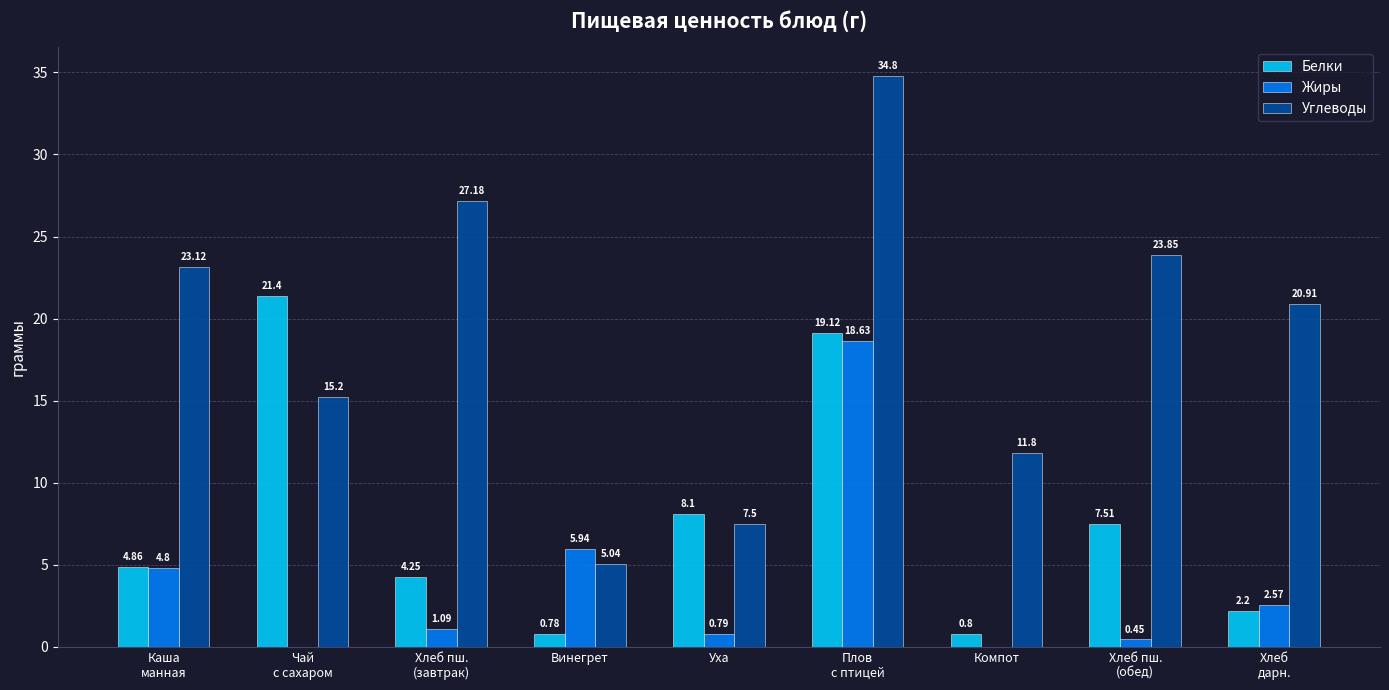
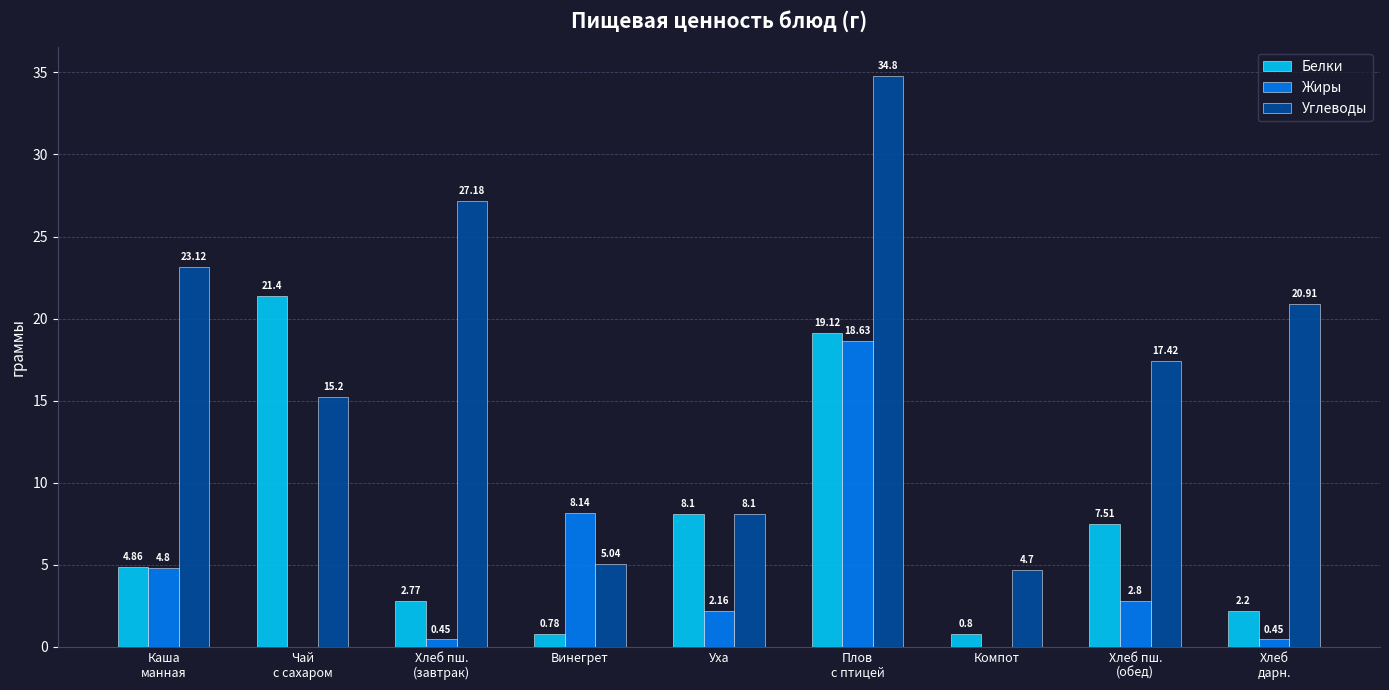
  {
    "Белки": {
      "Каша манная": 4.86,
      "Чай с сахаром": 21.4,
-     "Хлеб пш. (завтрак)": 4.25,
+     "Хлеб пш. (завтрак)": 2.77,
      "Винегрет": 0.78,
      "Уха": 8.1,
      "Плов с птицей": 19.12,
      "Компот": 0.8,
      "Хлеб пш. (обед)": 7.51,
      "Хлеб дарн.": 2.2
    },
    "Жиры": {
      "Каша манная": 4.8,
-     "Хлеб пш. (завтрак)": 1.09,
-     "Винегрет": 5.94,
-     "Уха": 0.79,
+     "Хлеб пш. (завтрак)": 0.45,
+     "Винегрет": 8.14,
+     "Уха": 2.16,
      "Плов с птицей": 18.63,
-     "Хлеб пш. (обед)": 0.45,
-     "Хлеб дарн.": 2.57
+     "Хлеб пш. (обед)": 2.8,
+     "Хлеб дарн.": 0.45
    },
    "Углеводы": {
      "Каша манная": 23.12,
      "Чай с сахаром": 15.2,
      "Хлеб пш. (завтрак)": 27.18,
      "Винегрет": 5.04,
-     "Уха": 7.5,
+     "Уха": 8.1,
      "Плов с птицей": 34.8,
-     "Компот": 11.8,
-     "Хлеб пш. (обед)": 23.85,
+     "Компот": 4.7,
+     "Хлеб пш. (обед)": 17.42,
      "Хлеб дарн.": 20.91
    }
  }
